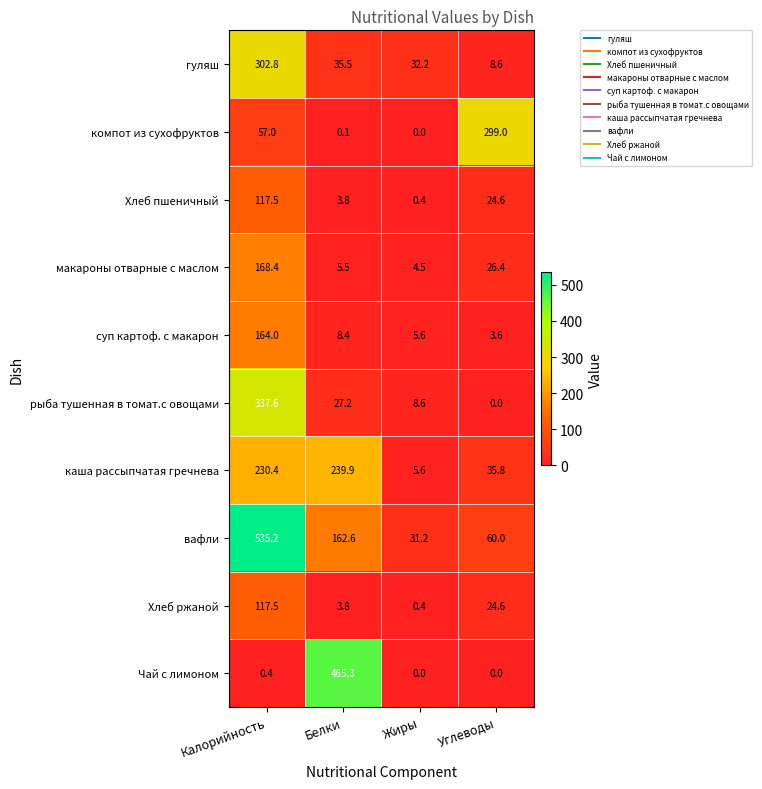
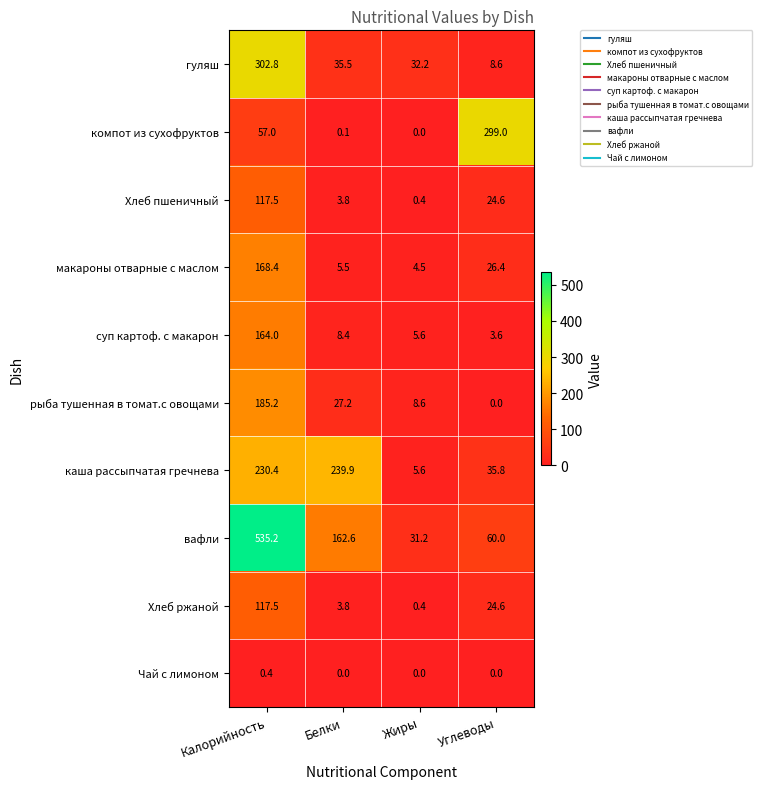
  {
    "гуляш": {
      "Калорийность": 302.8,
      "Белки": 35.5,
      "Жиры": 32.2,
      "Углеводы": 8.6
    },
    "компот из сухофруктов": {
      "Калорийность": 57.0,
      "Белки": 0.1,
      "Жиры": 0.0,
      "Углеводы": 299.0
    },
    "Хлеб пшеничный": {
      "Калорийность": 117.5,
      "Белки": 3.8,
      "Жиры": 0.4,
      "Углеводы": 24.6
    },
    "макароны отварные с маслом": {
      "Калорийность": 168.4,
      "Белки": 5.5,
      "Жиры": 4.5,
      "Углеводы": 26.4
    },
    "суп картоф. с макарон": {
      "Калорийность": 164.0,
      "Белки": 8.4,
      "Жиры": 5.6,
      "Углеводы": 3.6
    },
    "рыба тушенная в томат.с овощами": {
-     "Калорийность": 337.6,
+     "Калорийность": 185.2,
      "Белки": 27.2,
      "Жиры": 8.6,
      "Углеводы": 0.0
    },
    "каша рассыпчатая гречнева": {
      "Калорийность": 230.4,
      "Белки": 239.9,
      "Жиры": 5.6,
      "Углеводы": 35.8
    },
    "вафли": {
      "Калорийность": 535.2,
      "Белки": 162.6,
      "Жиры": 31.2,
      "Углеводы": 60.0
    },
    "Хлеб ржаной": {
      "Калорийность": 117.5,
      "Белки": 3.8,
      "Жиры": 0.4,
      "Углеводы": 24.6
    },
    "Чай с лимоном": {
      "Калорийность": 0.4,
-     "Белки": 465.3,
+     "Белки": 0.0,
      "Жиры": 0.0,
      "Углеводы": 0.0
    }
  }
